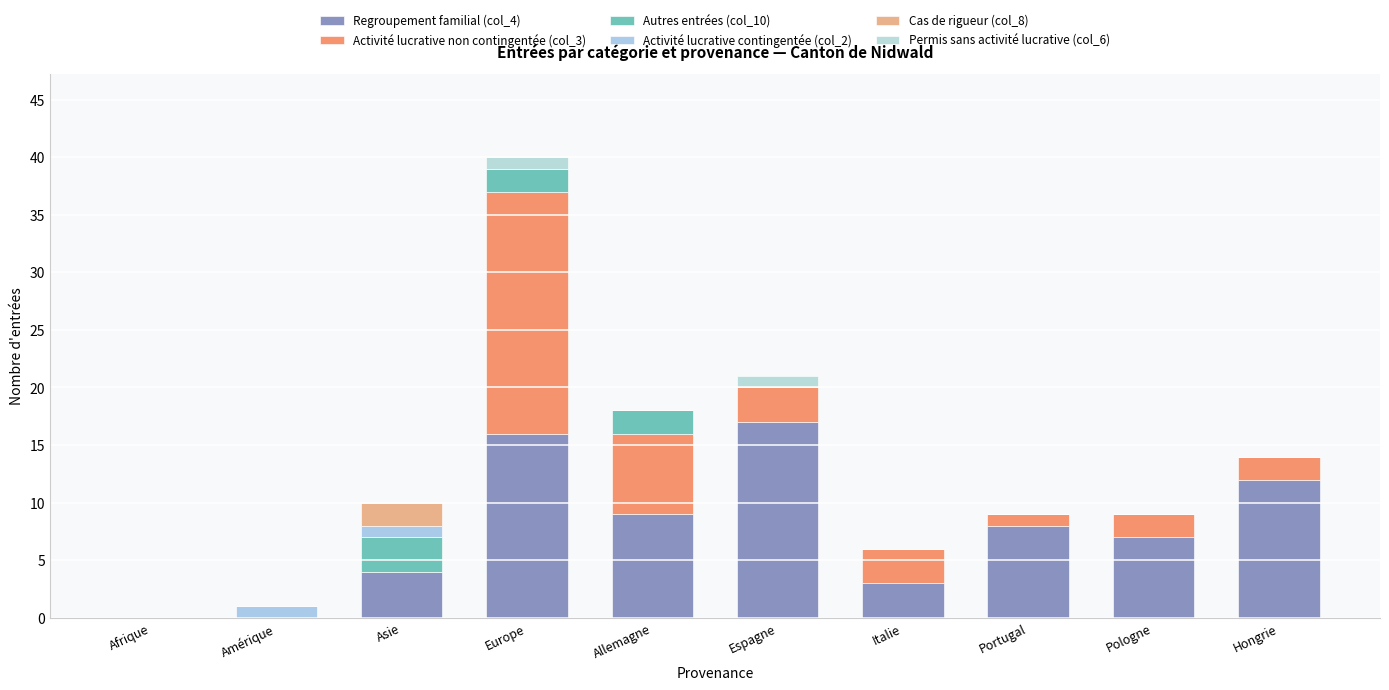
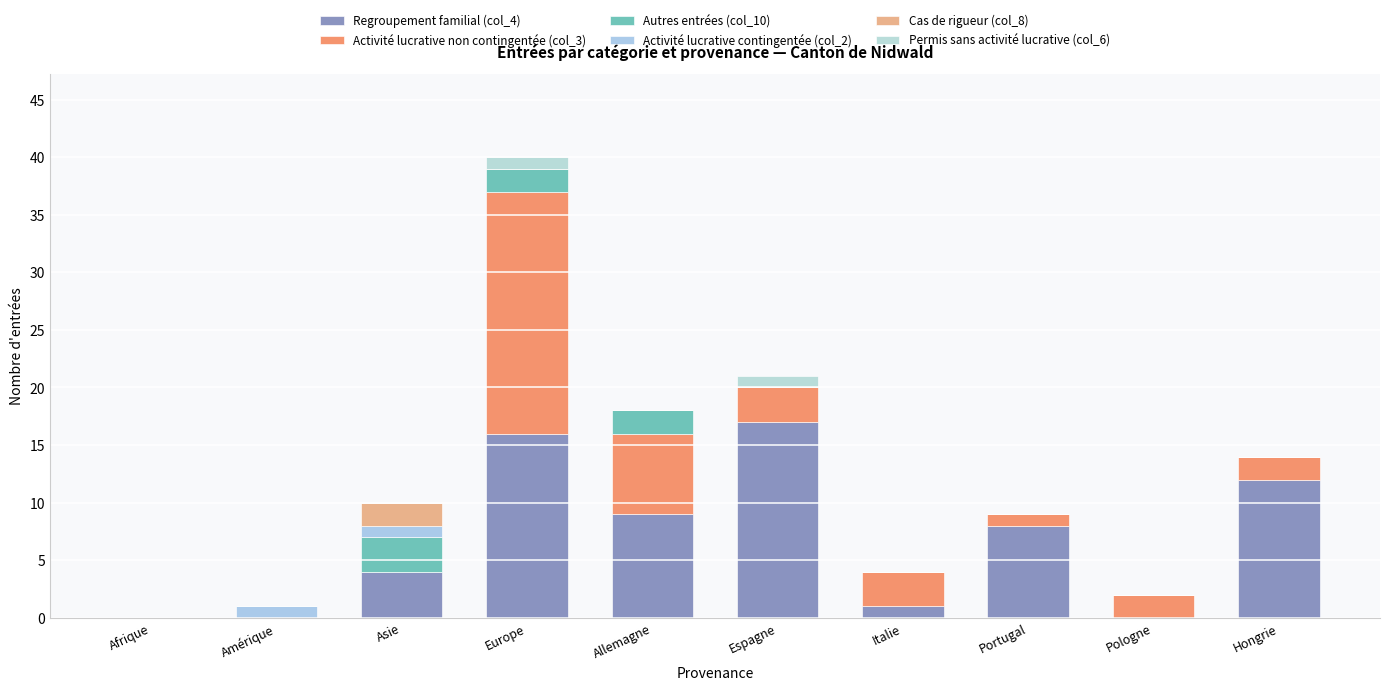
  {
    "Regroupement familial (col_4)": {
      "Afrique": 0,
      "Amérique": 0,
      "Asie": 4,
      "Europe": 16,
      "Allemagne": 9,
      "Espagne": 17,
-     "Italie": 3,
+     "Italie": 1,
      "Portugal": 8,
-     "Pologne": 7,
+     "Pologne": 0,
      "Hongrie": 12
    },
    "Autres entrées (col_10)": {
      "Afrique": 0,
      "Amérique": 0,
      "Asie": 3,
      "Europe": 2,
      "Allemagne": 2,
      "Espagne": 0,
      "Italie": 0,
      "Portugal": 0,
      "Pologne": 0,
      "Hongrie": 0
    }
  }
